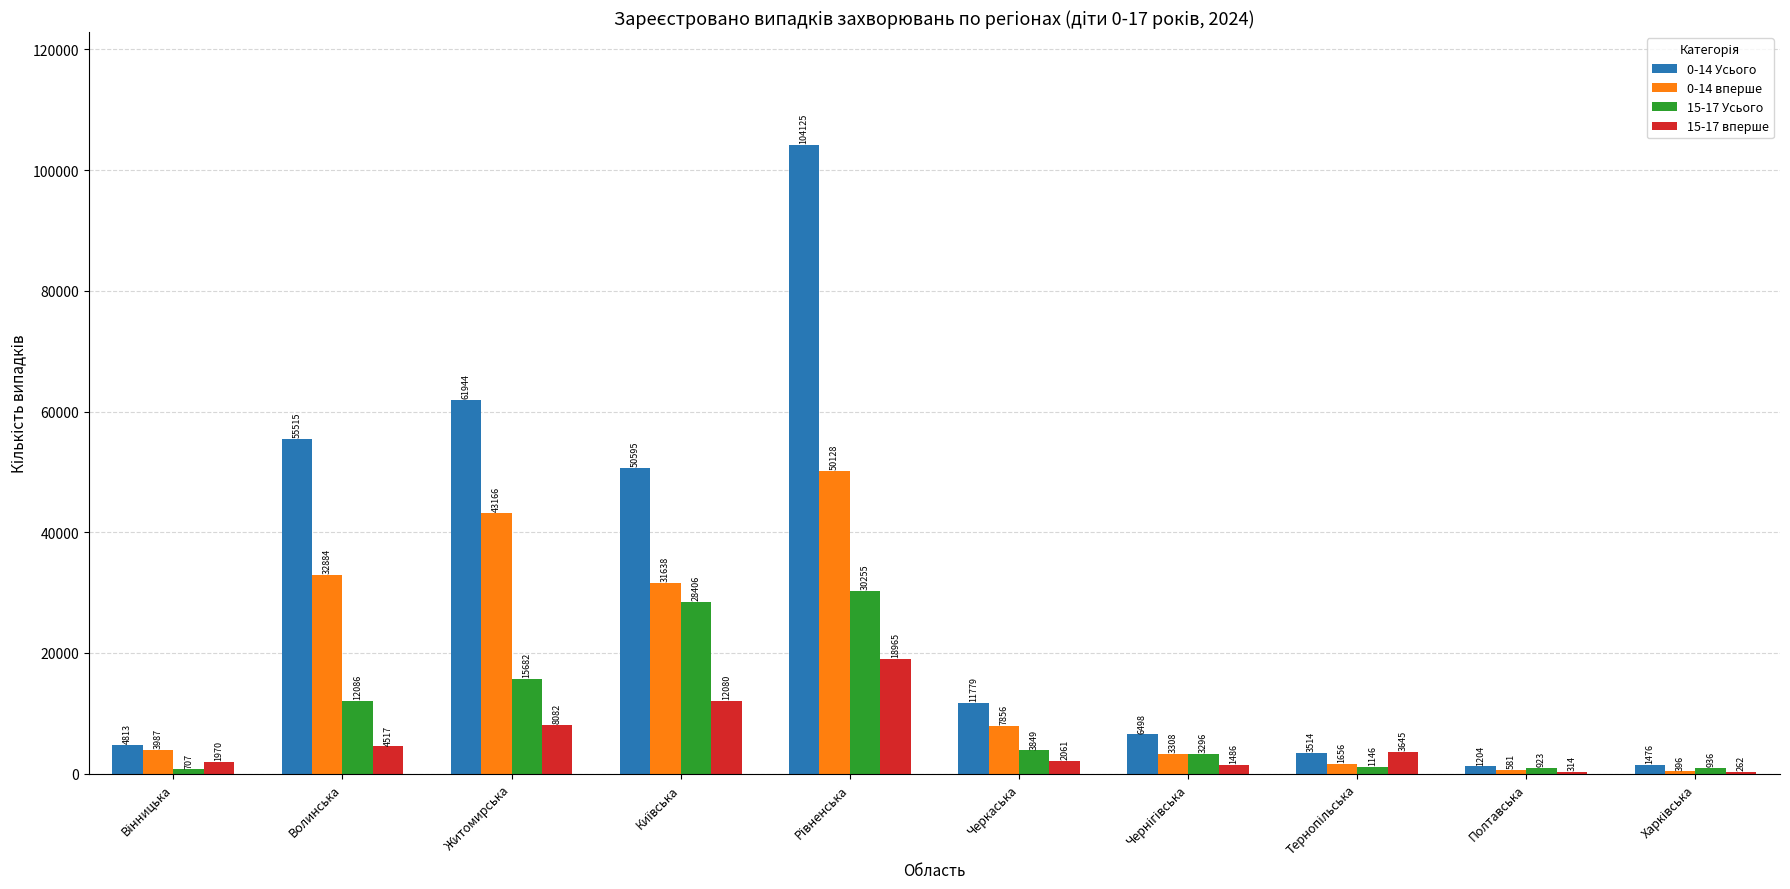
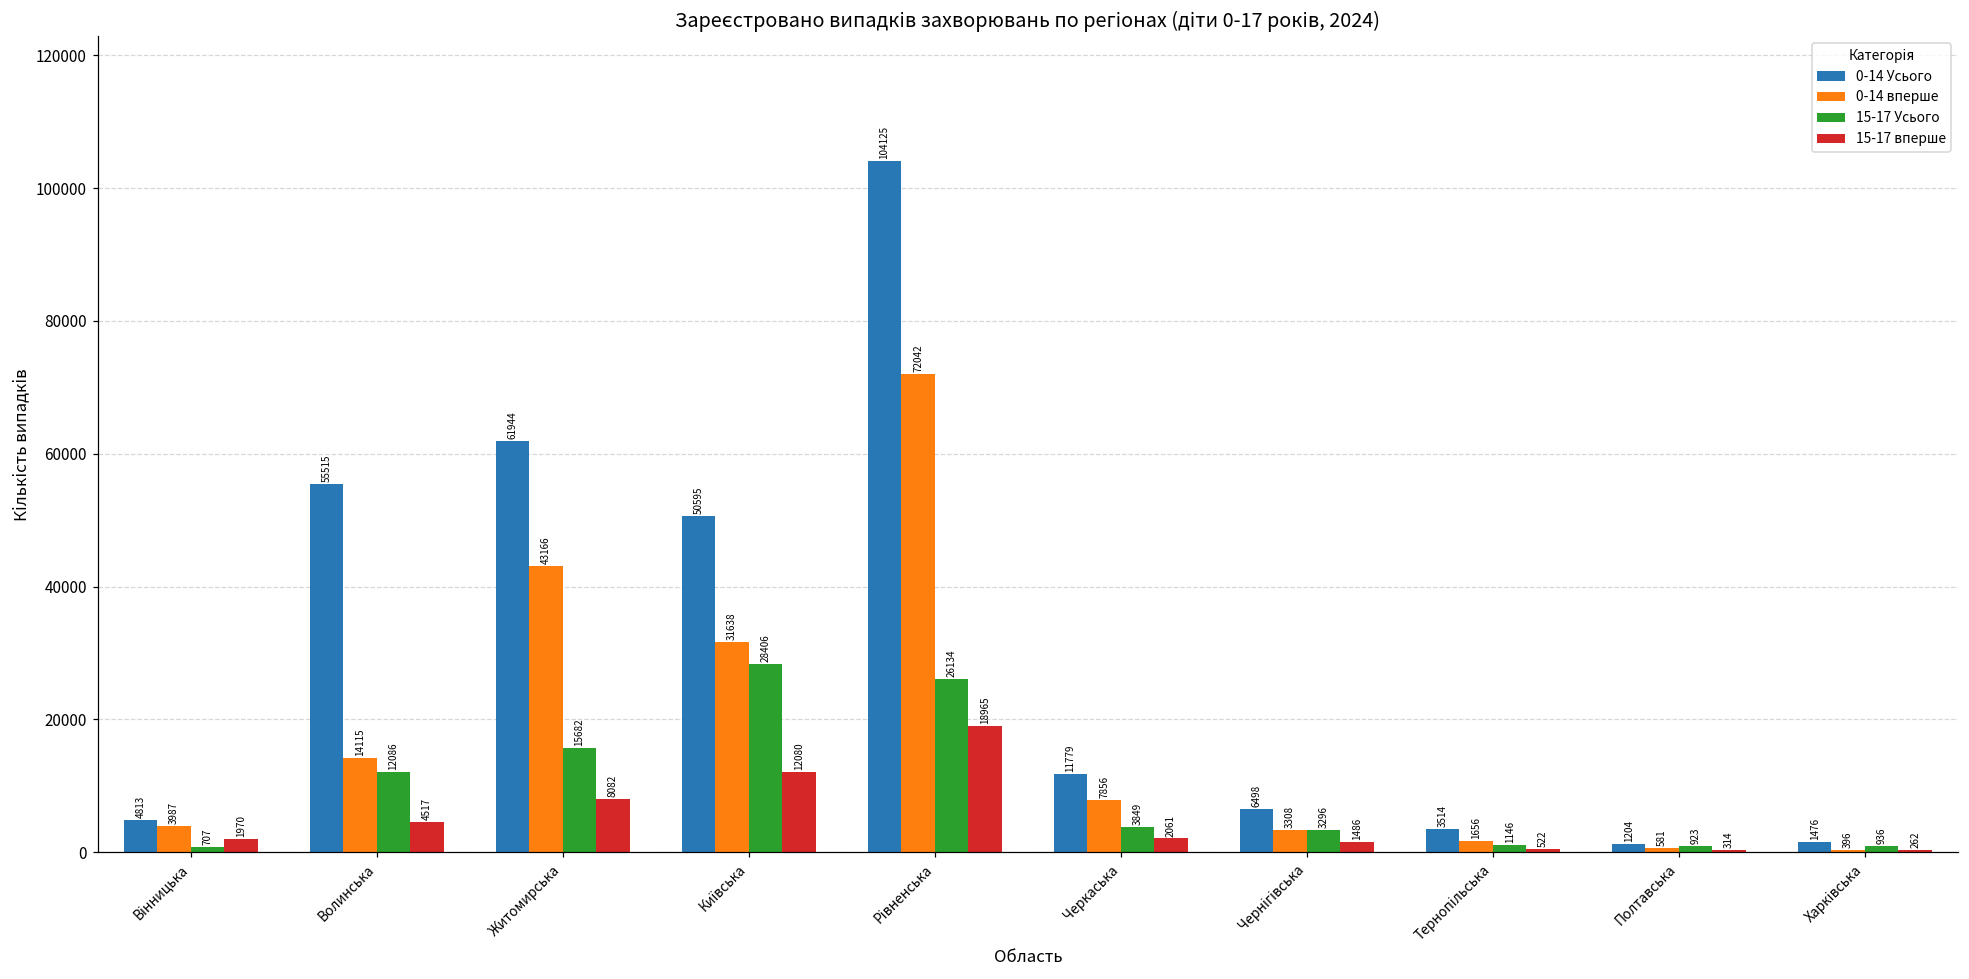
  {
    "0-14 Усього": {
      "Вінницька": 4813,
      "Волинська": 55515,
      "Житомирська": 61944,
      "Київська": 50595,
      "Рівненська": 104125,
      "Черкаська": 11779,
      "Чернігівська": 6498,
      "Тернопільська": 3514,
      "Полтавська": 1204,
      "Харківська": 1476
    },
    "0-14 вперше": {
      "Вінницька": 3987,
-     "Волинська": 32884,
+     "Волинська": 14115,
      "Житомирська": 43166,
      "Київська": 31638,
-     "Рівненська": 50128,
+     "Рівненська": 72042,
      "Черкаська": 7856,
      "Чернігівська": 3308,
      "Тернопільська": 1656,
      "Полтавська": 581,
      "Харківська": 396
    },
    "15-17 Усього": {
      "Вінницька": 707,
      "Волинська": 12086,
      "Житомирська": 15682,
      "Київська": 28406,
-     "Рівненська": 30255,
+     "Рівненська": 26134,
      "Черкаська": 3849,
      "Чернігівська": 3296,
      "Тернопільська": 1146,
      "Полтавська": 923,
      "Харківська": 936
    },
    "15-17 вперше": {
      "Вінницька": 1970,
      "Волинська": 4517,
      "Житомирська": 8082,
      "Київська": 12080,
      "Рівненська": 18965,
      "Черкаська": 2061,
      "Чернігівська": 1486,
-     "Тернопільська": 3645,
+     "Тернопільська": 522,
      "Полтавська": 314,
      "Харківська": 262
    }
  }
